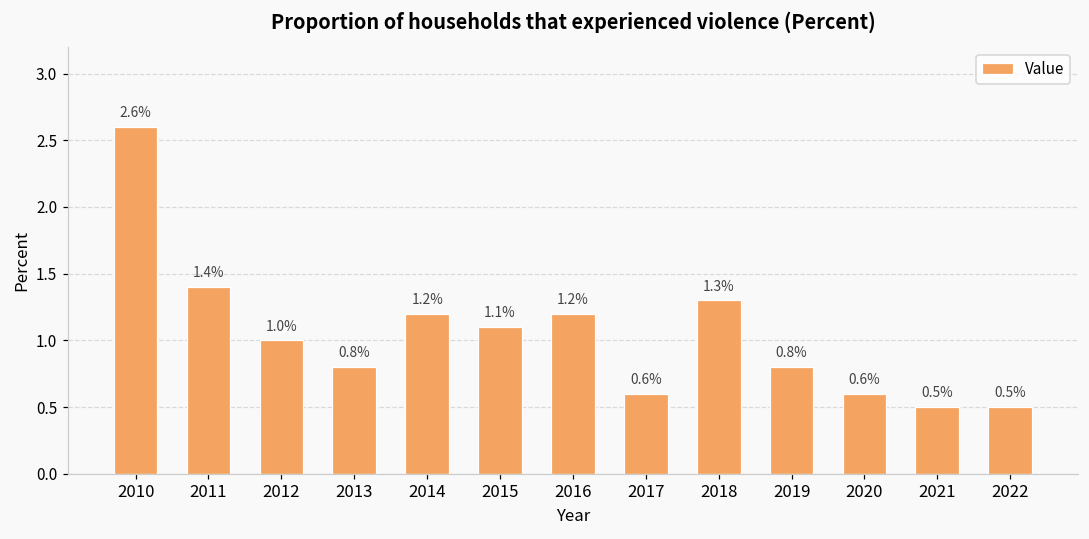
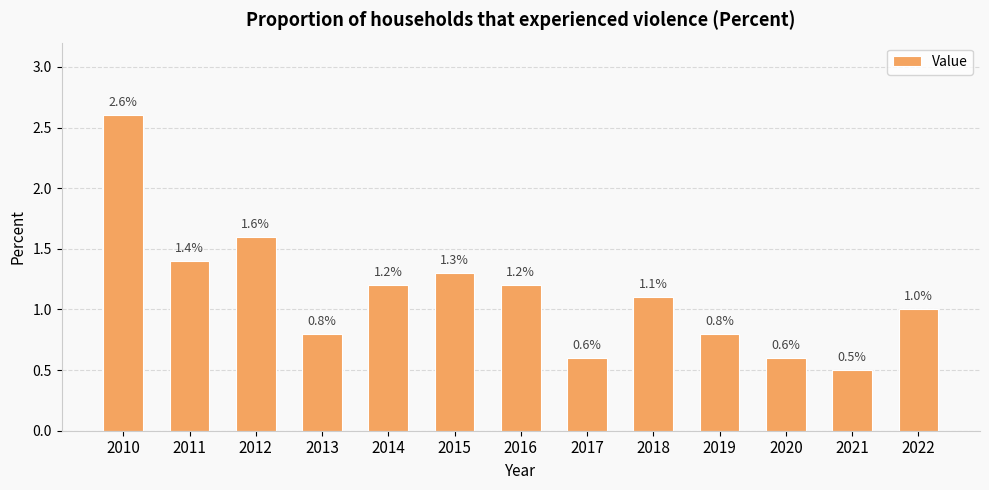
  {
    "2010": "2.6%",
    "2011": "1.4%",
-   "2012": "1.0%",
+   "2012": "1.6%",
    "2013": "0.8%",
    "2014": "1.2%",
-   "2015": "1.1%",
+   "2015": "1.3%",
    "2016": "1.2%",
    "2017": "0.6%",
-   "2018": "1.3%",
+   "2018": "1.1%",
    "2019": "0.8%",
    "2020": "0.6%",
    "2021": "0.5%",
-   "2022": "0.5%"
+   "2022": "1.0%"
  }
